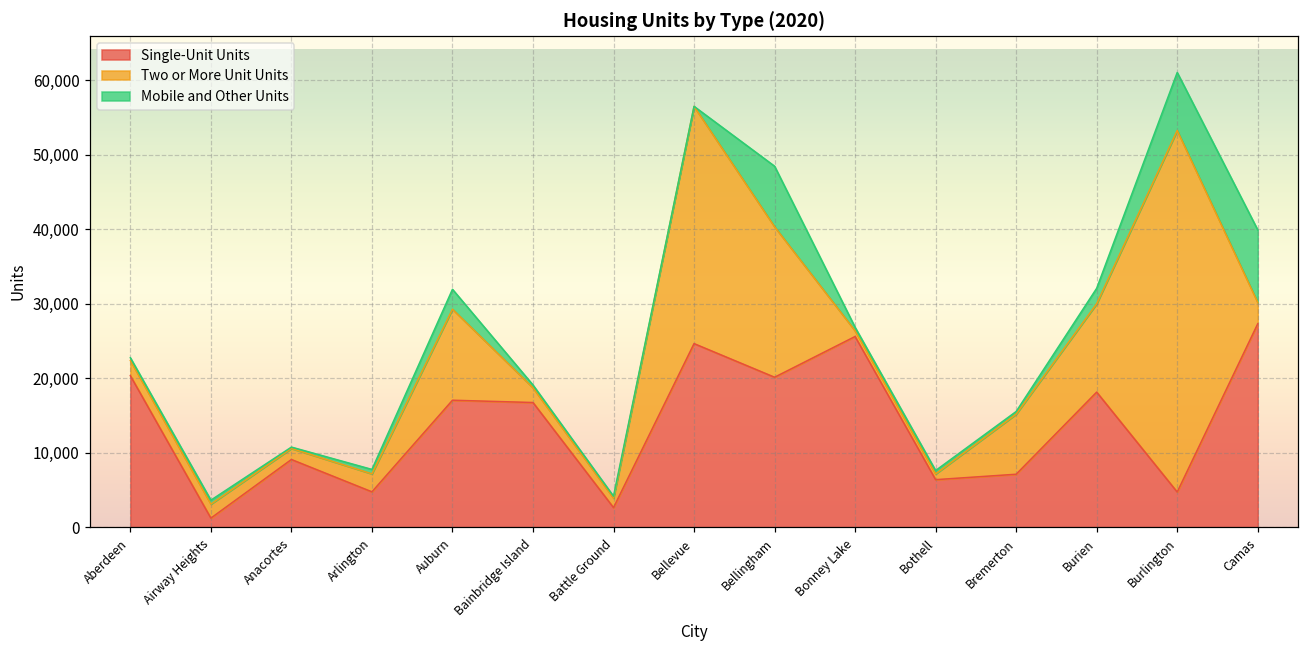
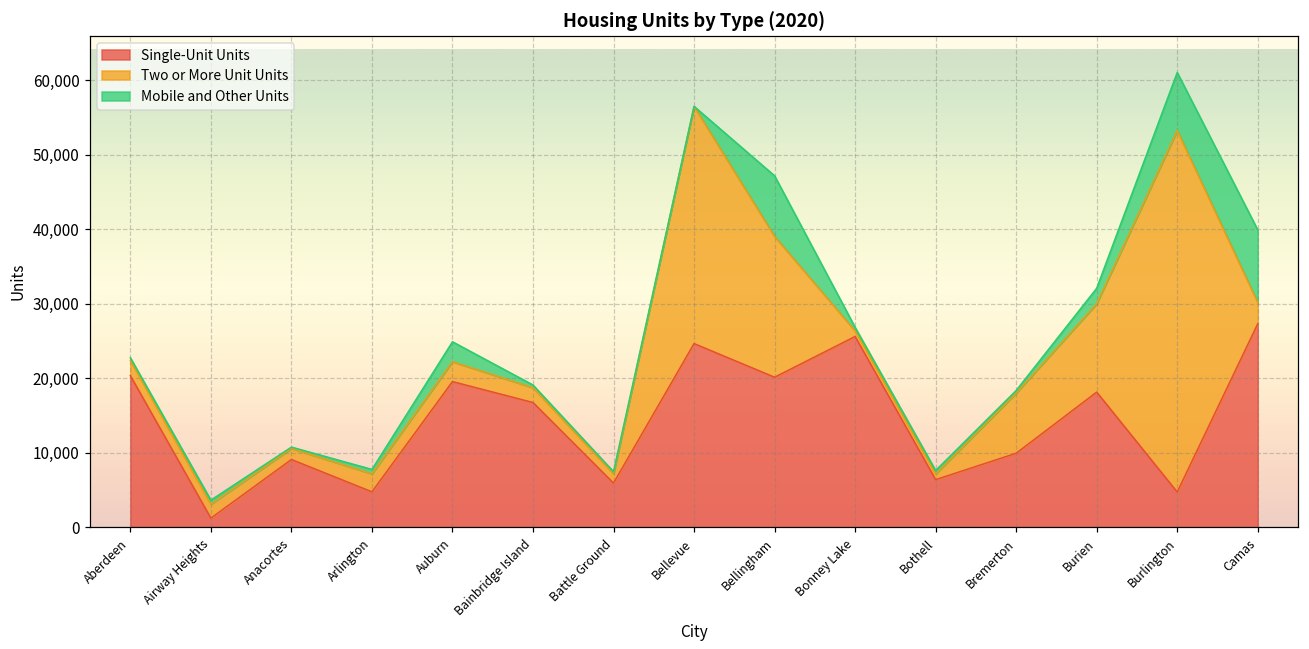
  {
    "Single-Unit Units": {
      "Aberdeen": "20,000",
      "Airway Heights": "1,000",
      "Anacortes": "9,000",
      "Arlington": "5,000",
-     "Auburn": "17,000",
+     "Auburn": "20,000",
      "Bainbridge Island": "17,000",
-     "Battle Ground": "3,000",
+     "Battle Ground": "6,000",
      "Bellevue": "25,000",
      "Bellingham": "20,000",
      "Bonney Lake": "26,000",
      "Bothell": "6,000",
-     "Bremerton": "7,000",
+     "Bremerton": "10,000",
      "Burien": "18,000",
      "Burlington": "5,000",
      "Camas": "27,000"
    },
    "Two or More Unit Units": {
      "Airway Heights": "2,000",
      "Arlington": "2,000",
-     "Auburn": "12,000",
-     "Bellingham": "20,000",
+     "Auburn": "3,000",
+     "Bellingham": "19,000",
      "Bonney Lake": "1,000",
      "Bothell": "1,000",
      "Burien": "12,000",
      "Burlington": "49,000",
      "Camas": "3,000"
    },
    "Mobile and Other Units": {
      "Airway Heights": "1,000",
      "Arlington": "1,000",
      "Auburn": "3,000",
      "Bellingham": "8,000",
      "Bonney Lake": "0",
      "Bothell": "0",
      "Burien": "2,000",
      "Burlington": "8,000",
      "Camas": "10,000"
    }
  }
